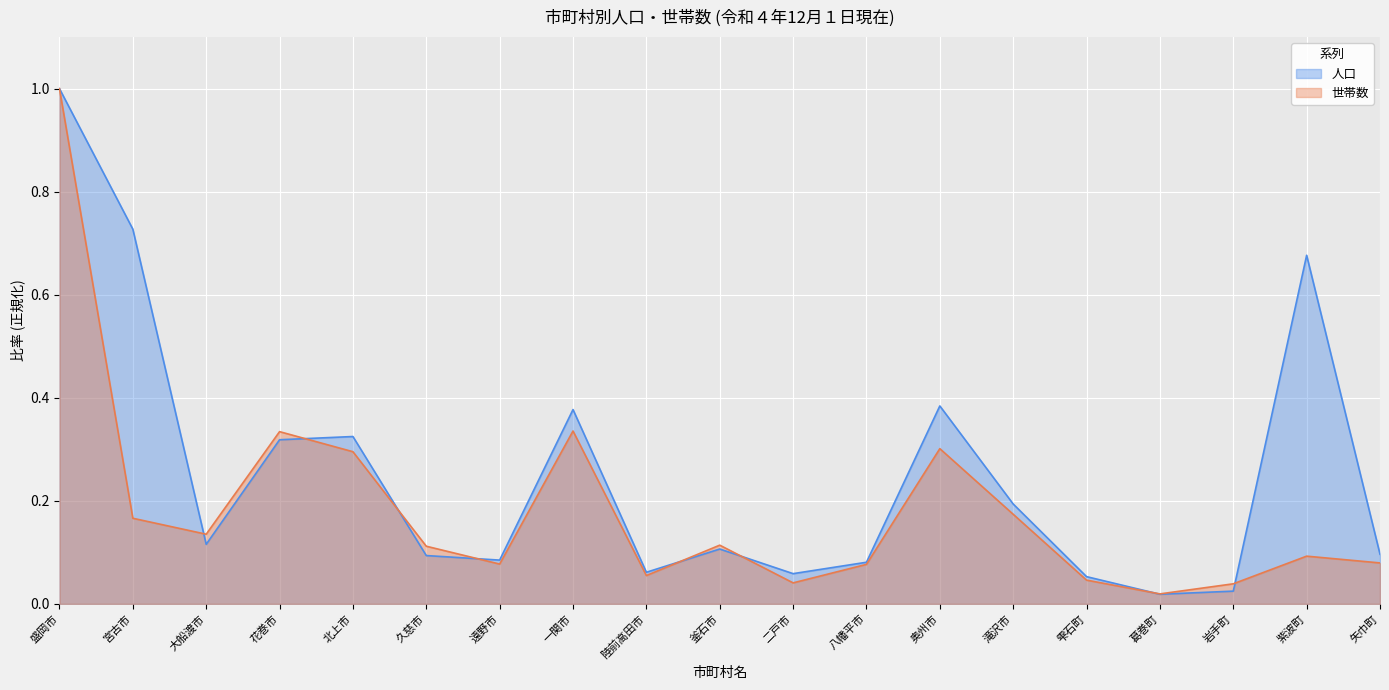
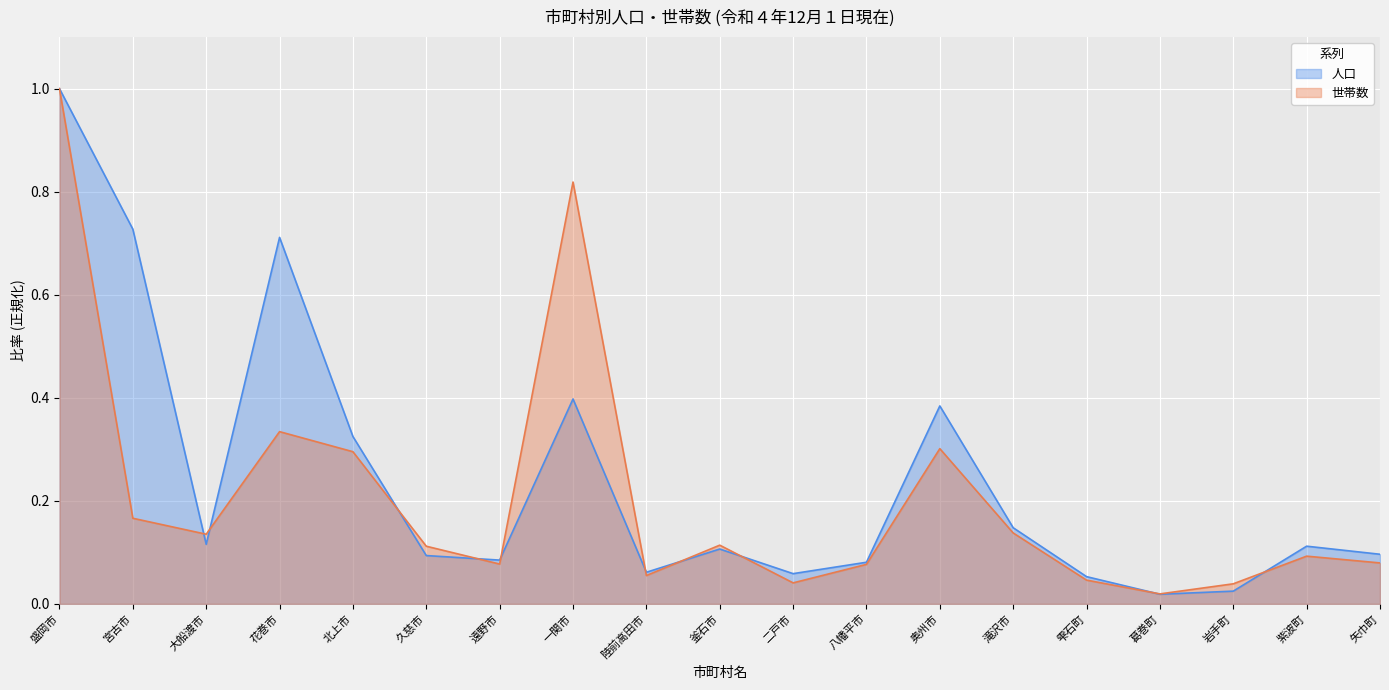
  {
    "人口": {
      "宮古市": 0.73,
      "大船渡市": 0.12,
-     "花巻市": 0.32,
+     "花巻市": 0.71,
      "北上市": 0.32,
      "久慈市": 0.09,
      "遠野市": 0.08,
-     "一関市": 0.38,
+     "一関市": 0.40,
      "陸前高田市": 0.06,
      "釜石市": 0.11,
      "二戸市": 0.06,
      "奥州市": 0.38,
-     "滝沢市": 0.19,
+     "滝沢市": 0.15,
      "雫石町": 0.05,
      "岩手町": 0.02,
-     "紫波町": 0.68,
+     "紫波町": 0.11,
      "矢巾町": 0.10
    },
    "世帯数": {
      "宮古市": 0.17,
      "大船渡市": 0.14,
      "花巻市": 0.33,
      "北上市": 0.30,
      "久慈市": 0.11,
      "遠野市": 0.08,
-     "一関市": 0.34,
+     "一関市": 0.82,
      "陸前高田市": 0.06,
      "釜石市": 0.11,
      "二戸市": 0.04,
      "奥州市": 0.30,
-     "滝沢市": 0.17,
+     "滝沢市": 0.14,
      "雫石町": 0.05,
      "岩手町": 0.04,
      "紫波町": 0.09,
      "矢巾町": 0.08
    }
  }
